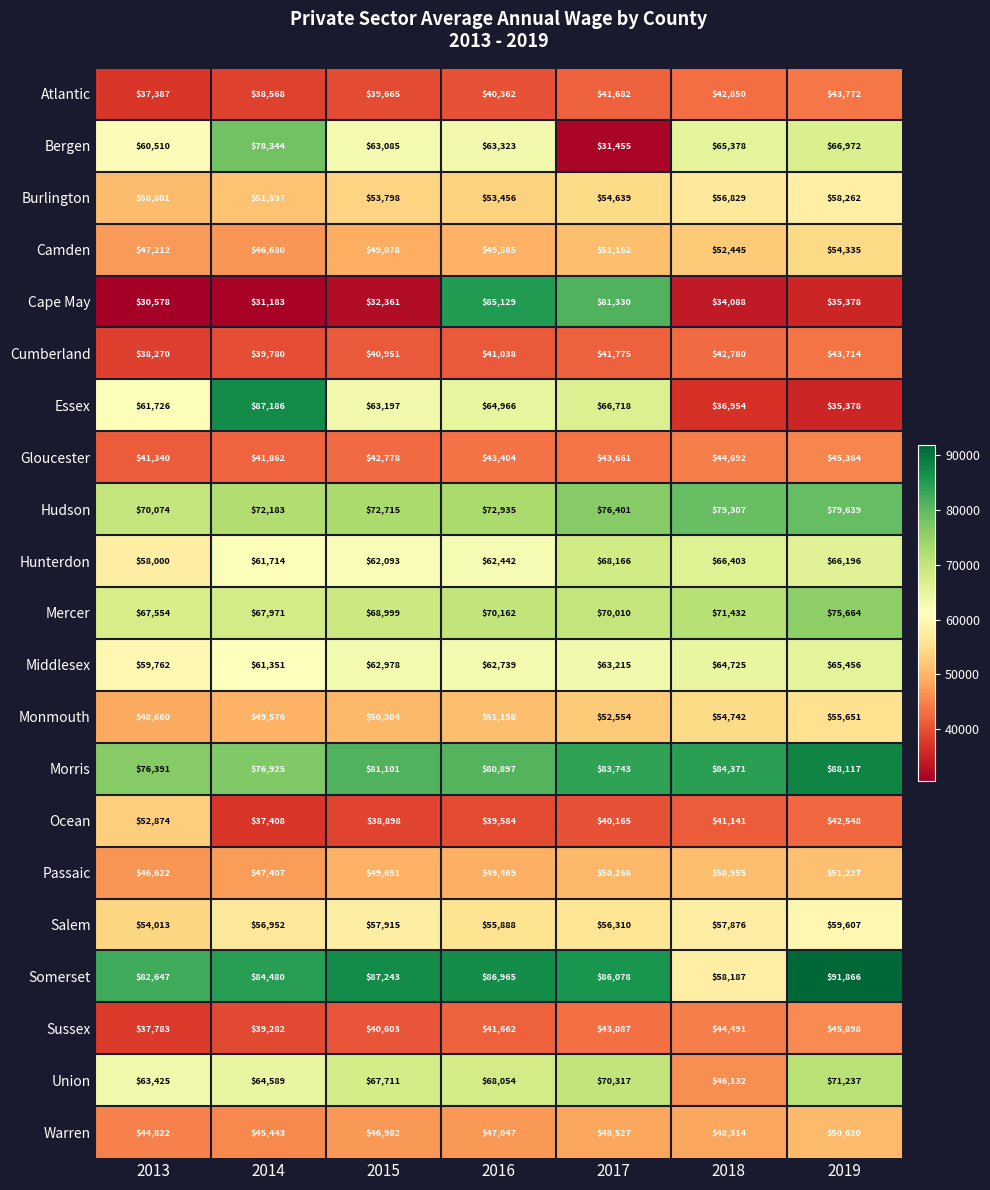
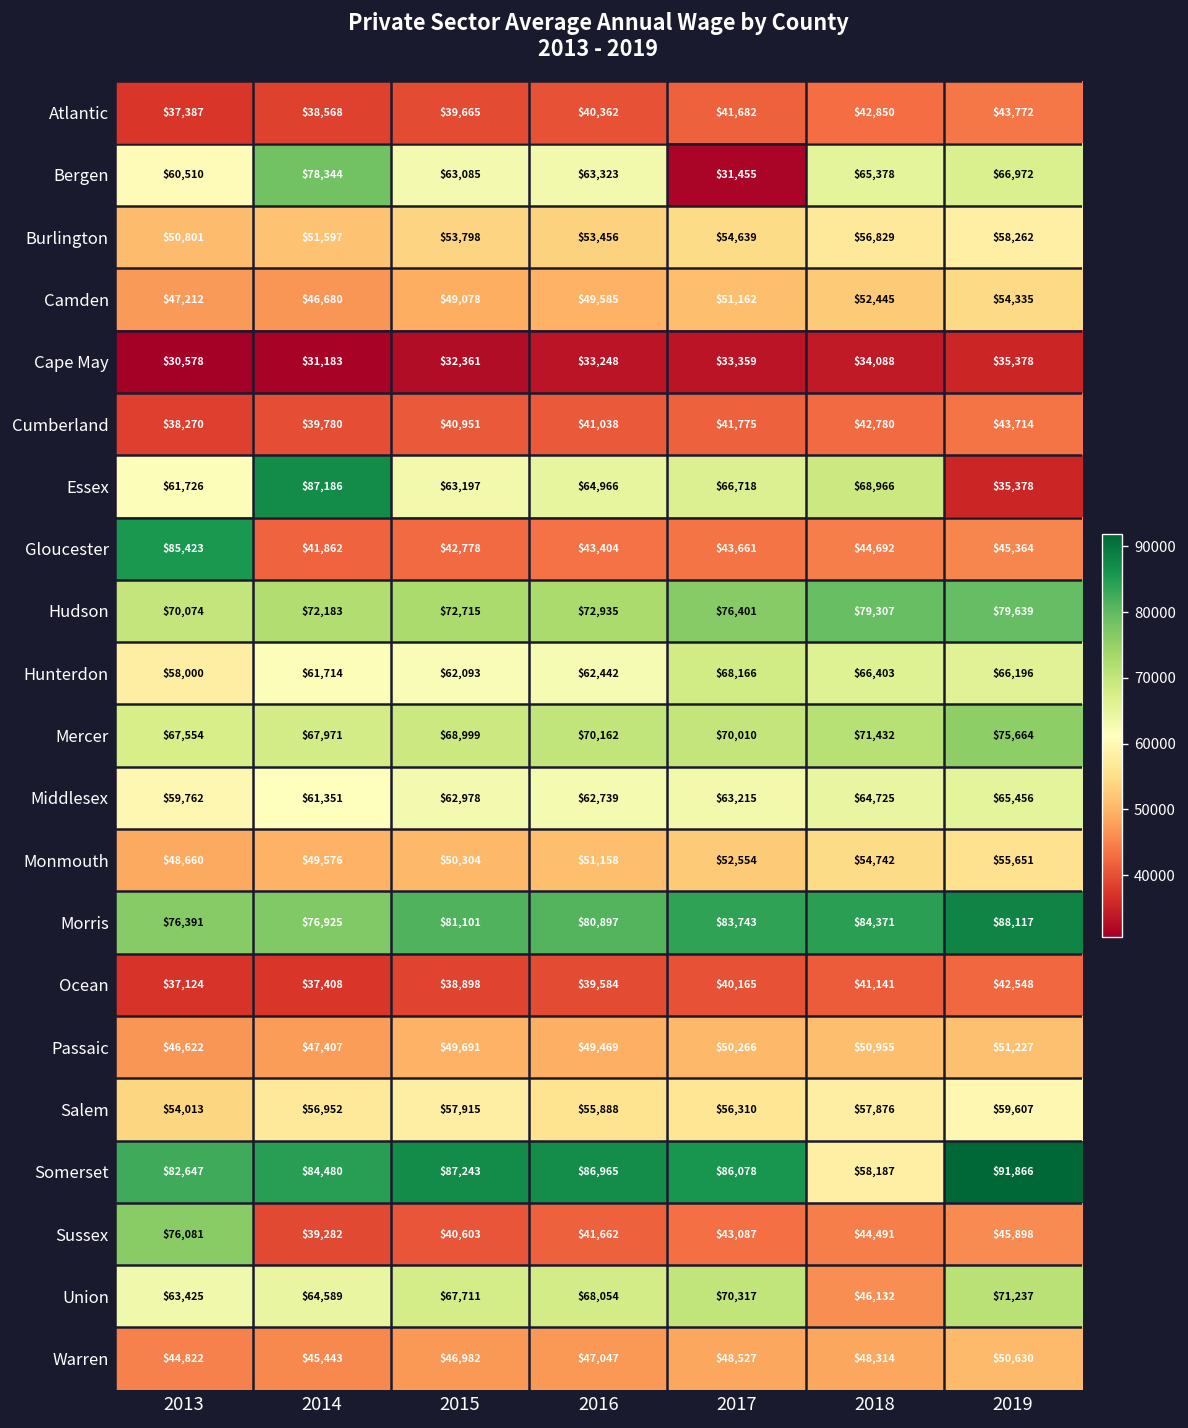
  {
    "Atlantic": {
      "2013": "$37,387",
      "2014": "$38,568",
      "2015": "$39,665",
      "2016": "$40,362",
      "2017": "$41,682",
      "2018": "$42,850",
      "2019": "$43,772"
    },
    "Bergen": {
      "2013": "$60,510",
      "2014": "$78,344",
      "2015": "$63,085",
      "2016": "$63,323",
      "2017": "$31,455",
      "2018": "$65,378",
      "2019": "$66,972"
    },
    "Burlington": {
      "2013": "$50,801",
      "2014": "$51,597",
      "2015": "$53,798",
      "2016": "$53,456",
      "2017": "$54,639",
      "2018": "$56,829",
      "2019": "$58,262"
    },
    "Camden": {
      "2013": "$47,212",
      "2014": "$46,680",
      "2015": "$49,078",
      "2016": "$49,585",
      "2017": "$51,162",
      "2018": "$52,445",
      "2019": "$54,335"
    },
    "Cape May": {
      "2013": "$30,578",
      "2014": "$31,183",
      "2015": "$32,361",
-     "2016": "$85,129",
-     "2017": "$81,330",
+     "2016": "$33,248",
+     "2017": "$33,359",
      "2018": "$34,088",
      "2019": "$35,378"
    },
    "Cumberland": {
      "2013": "$38,270",
      "2014": "$39,780",
      "2015": "$40,951",
      "2016": "$41,038",
      "2017": "$41,775",
      "2018": "$42,780",
      "2019": "$43,714"
    },
    "Essex": {
      "2013": "$61,726",
      "2014": "$87,186",
      "2015": "$63,197",
      "2016": "$64,966",
      "2017": "$66,718",
-     "2018": "$36,954",
+     "2018": "$68,966",
      "2019": "$35,378"
    },
    "Gloucester": {
-     "2013": "$41,340",
+     "2013": "$85,423",
      "2014": "$41,862",
      "2015": "$42,778",
      "2016": "$43,404",
      "2017": "$43,661",
      "2018": "$44,692",
      "2019": "$45,364"
    },
    "Hudson": {
      "2013": "$70,074",
      "2014": "$72,183",
      "2015": "$72,715",
      "2016": "$72,935",
      "2017": "$76,401",
      "2018": "$79,307",
      "2019": "$79,639"
    },
    "Hunterdon": {
      "2013": "$58,000",
      "2014": "$61,714",
      "2015": "$62,093",
      "2016": "$62,442",
      "2017": "$68,166",
      "2018": "$66,403",
      "2019": "$66,196"
    },
    "Mercer": {
      "2013": "$67,554",
      "2014": "$67,971",
      "2015": "$68,999",
      "2016": "$70,162",
      "2017": "$70,010",
      "2018": "$71,432",
      "2019": "$75,664"
    },
    "Middlesex": {
      "2013": "$59,762",
      "2014": "$61,351",
      "2015": "$62,978",
      "2016": "$62,739",
      "2017": "$63,215",
      "2018": "$64,725",
      "2019": "$65,456"
    },
    "Monmouth": {
      "2013": "$48,660",
      "2014": "$49,576",
      "2015": "$50,304",
      "2016": "$51,158",
      "2017": "$52,554",
      "2018": "$54,742",
      "2019": "$55,651"
    },
    "Morris": {
      "2013": "$76,391",
      "2014": "$76,925",
      "2015": "$81,101",
      "2016": "$80,897",
      "2017": "$83,743",
      "2018": "$84,371",
      "2019": "$88,117"
    },
    "Ocean": {
-     "2013": "$52,874",
+     "2013": "$37,124",
      "2014": "$37,408",
      "2015": "$38,898",
      "2016": "$39,584",
      "2017": "$40,165",
      "2018": "$41,141",
      "2019": "$42,548"
    },
    "Passaic": {
      "2013": "$46,622",
      "2014": "$47,407",
      "2015": "$49,691",
      "2016": "$49,469",
      "2017": "$50,266",
      "2018": "$50,955",
      "2019": "$51,227"
    },
    "Salem": {
      "2013": "$54,013",
      "2014": "$56,952",
      "2015": "$57,915",
      "2016": "$55,888",
      "2017": "$56,310",
      "2018": "$57,876",
      "2019": "$59,607"
    },
    "Somerset": {
      "2013": "$82,647",
      "2014": "$84,480",
      "2015": "$87,243",
      "2016": "$86,965",
      "2017": "$86,078",
      "2018": "$58,187",
      "2019": "$91,866"
    },
    "Sussex": {
-     "2013": "$37,783",
+     "2013": "$76,081",
      "2014": "$39,282",
      "2015": "$40,603",
      "2016": "$41,662",
      "2017": "$43,087",
      "2018": "$44,491",
      "2019": "$45,898"
    },
    "Union": {
      "2013": "$63,425",
      "2014": "$64,589",
      "2015": "$67,711",
      "2016": "$68,054",
      "2017": "$70,317",
      "2018": "$46,132",
      "2019": "$71,237"
    },
    "Warren": {
      "2013": "$44,822",
      "2014": "$45,443",
      "2015": "$46,982",
      "2016": "$47,047",
      "2017": "$48,527",
      "2018": "$48,314",
      "2019": "$50,630"
    }
  }
